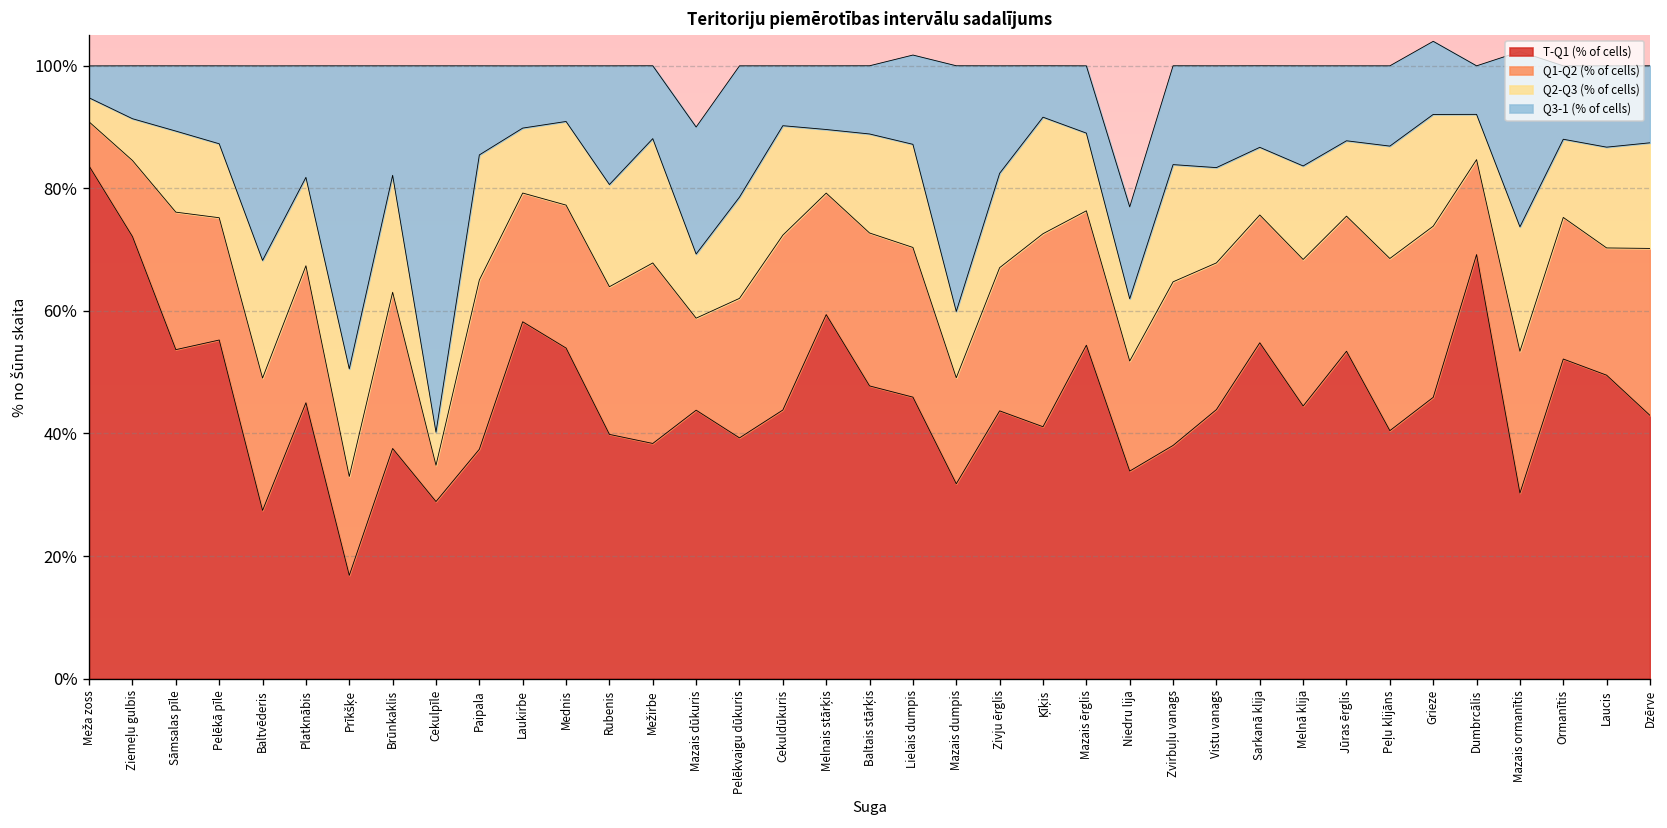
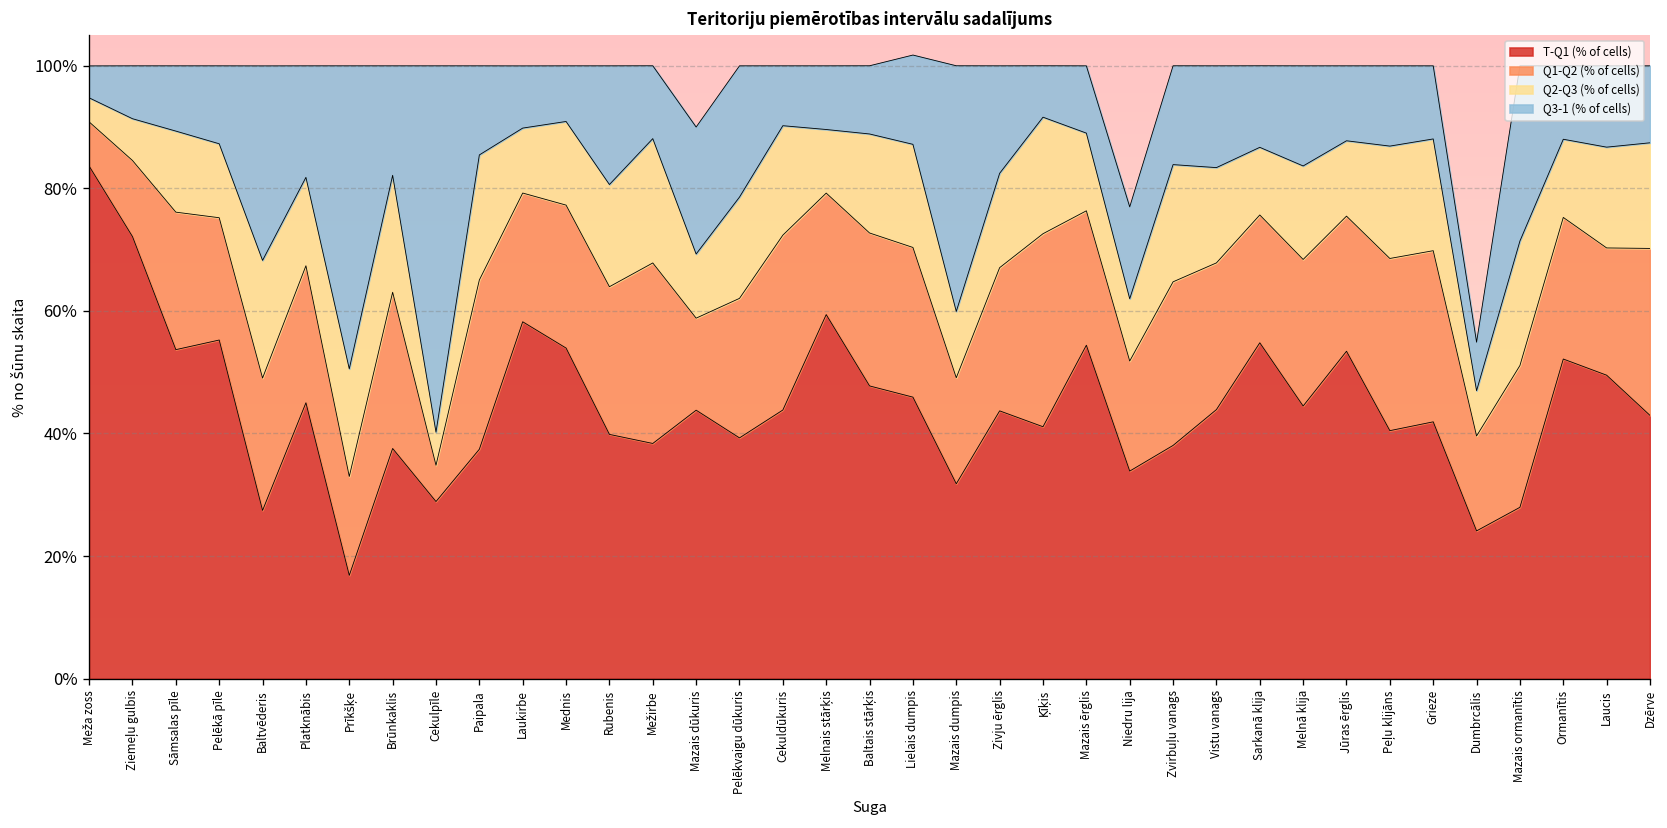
  {
    "T-Q1 (% of cells)": {
      "Meža zoss": "84%",
      "Ziemeļu gulbis": "72%",
      "Sāmsalas pīle": "54%",
      "Pelēkā pīle": "55%",
      "Baltvēderis": "27%",
      "Platknābis": "45%",
      "Prīkšķe": "17%",
      "Brūnkaklis": "38%",
      "Cekulpīle": "29%",
      "Paipala": "37%",
      "Laukirbe": "58%",
      "Mednis": "54%",
      "Rubenis": "40%",
      "Mežirbe": "38%",
      "Mazais dūkuris": "44%",
      "Pelēkvaigu dūkuris": "39%",
      "Cekuldūkuris": "44%",
      "Melnais stārķis": "59%",
      "Baltais stārķis": "48%",
      "Lielais dumpis": "46%",
      "Mazais dumpis": "32%",
      "Zivju ērglis": "44%",
      "Ķīķis": "41%",
      "Mazais ērglis": "54%",
      "Niedru lija": "34%",
      "Zvirbuļu vanags": "38%",
      "Vistu vanags": "44%",
      "Sarkanā klija": "55%",
      "Melnā klija": "44%",
      "Jūras ērglis": "53%",
      "Peļu klijāns": "40%",
-     "Grieze": "46%",
-     "Dumbrcālis": "69%",
-     "Mazais ormanītis": "30%",
+     "Grieze": "42%",
+     "Dumbrcālis": "24%",
+     "Mazais ormanītis": "28%",
      "Ormanītis": "52%",
      "Laucis": "50%",
      "Dzērve": "43%"
    },
    "Q1-Q2 (% of cells)": {
      "Meža zoss": "7%",
      "Ziemeļu gulbis": "12%",
      "Sāmsalas pīle": "22%",
      "Pelēkā pīle": "20%",
      "Baltvēderis": "22%",
      "Platknābis": "22%",
      "Prīkšķe": "16%",
      "Brūnkaklis": "26%",
      "Cekulpīle": "6%",
      "Paipala": "28%",
      "Laukirbe": "21%",
      "Mednis": "23%",
      "Rubenis": "24%",
      "Mežirbe": "29%",
      "Mazais dūkuris": "15%",
      "Pelēkvaigu dūkuris": "23%",
      "Cekuldūkuris": "29%",
      "Melnais stārķis": "20%",
      "Baltais stārķis": "25%",
      "Lielais dumpis": "24%",
      "Mazais dumpis": "17%",
      "Zivju ērglis": "23%",
      "Ķīķis": "32%",
      "Mazais ērglis": "22%",
      "Niedru lija": "18%",
      "Zvirbuļu vanags": "27%",
      "Vistu vanags": "24%",
      "Sarkanā klija": "21%",
      "Melnā klija": "24%",
      "Jūras ērglis": "22%",
      "Peļu klijāns": "28%",
      "Grieze": "28%",
      "Dumbrcālis": "15%",
      "Mazais ormanītis": "23%",
      "Ormanītis": "23%",
      "Laucis": "21%",
      "Dzērve": "27%"
    },
    "Q2-Q3 (% of cells)": {
      "Meža zoss": "4%",
      "Ziemeļu gulbis": "7%",
      "Sāmsalas pīle": "13%",
      "Pelēkā pīle": "12%",
      "Baltvēderis": "19%",
      "Platknābis": "14%",
      "Prīkšķe": "18%",
      "Brūnkaklis": "19%",
      "Cekulpīle": "5%",
      "Paipala": "20%",
      "Laukirbe": "11%",
      "Mednis": "14%",
      "Rubenis": "17%",
      "Mežirbe": "20%",
      "Mazais dūkuris": "10%",
      "Pelēkvaigu dūkuris": "17%",
      "Cekuldūkuris": "18%",
      "Melnais stārķis": "10%",
      "Baltais stārķis": "16%",
      "Lielais dumpis": "17%",
      "Mazais dumpis": "11%",
      "Zivju ērglis": "15%",
      "Ķīķis": "19%",
      "Mazais ērglis": "13%",
      "Niedru lija": "10%",
      "Zvirbuļu vanags": "19%",
      "Vistu vanags": "16%",
      "Sarkanā klija": "11%",
      "Melnā klija": "15%",
      "Jūras ērglis": "12%",
      "Peļu klijāns": "18%",
      "Grieze": "18%",
      "Dumbrcālis": "7%",
      "Mazais ormanītis": "20%",
      "Ormanītis": "13%",
      "Laucis": "16%",
      "Dzērve": "17%"
    },
    "Q3-1 (% of cells)": {
      "Meža zoss": "5%",
      "Ziemeļu gulbis": "9%",
      "Sāmsalas pīle": "11%",
      "Pelēkā pīle": "13%",
      "Baltvēderis": "32%",
      "Platknābis": "18%",
      "Prīkšķe": "49%",
      "Brūnkaklis": "18%",
      "Cekulpīle": "60%",
      "Paipala": "15%",
      "Laukirbe": "10%",
      "Mednis": "9%",
      "Rubenis": "19%",
      "Mežirbe": "12%",
      "Mazais dūkuris": "21%",
      "Pelēkvaigu dūkuris": "21%",
      "Cekuldūkuris": "10%",
      "Melnais stārķis": "10%",
      "Baltais stārķis": "11%",
      "Lielais dumpis": "15%",
      "Mazais dumpis": "40%",
      "Zivju ērglis": "18%",
      "Ķīķis": "8%",
      "Mazais ērglis": "11%",
      "Niedru lija": "15%",
      "Zvirbuļu vanags": "16%",
      "Vistu vanags": "17%",
      "Sarkanā klija": "13%",
      "Melnā klija": "16%",
      "Jūras ērglis": "12%",
      "Peļu klijāns": "13%",
      "Grieze": "12%",
      "Dumbrcālis": "8%",
      "Dzērve": "13%"
    }
  }
